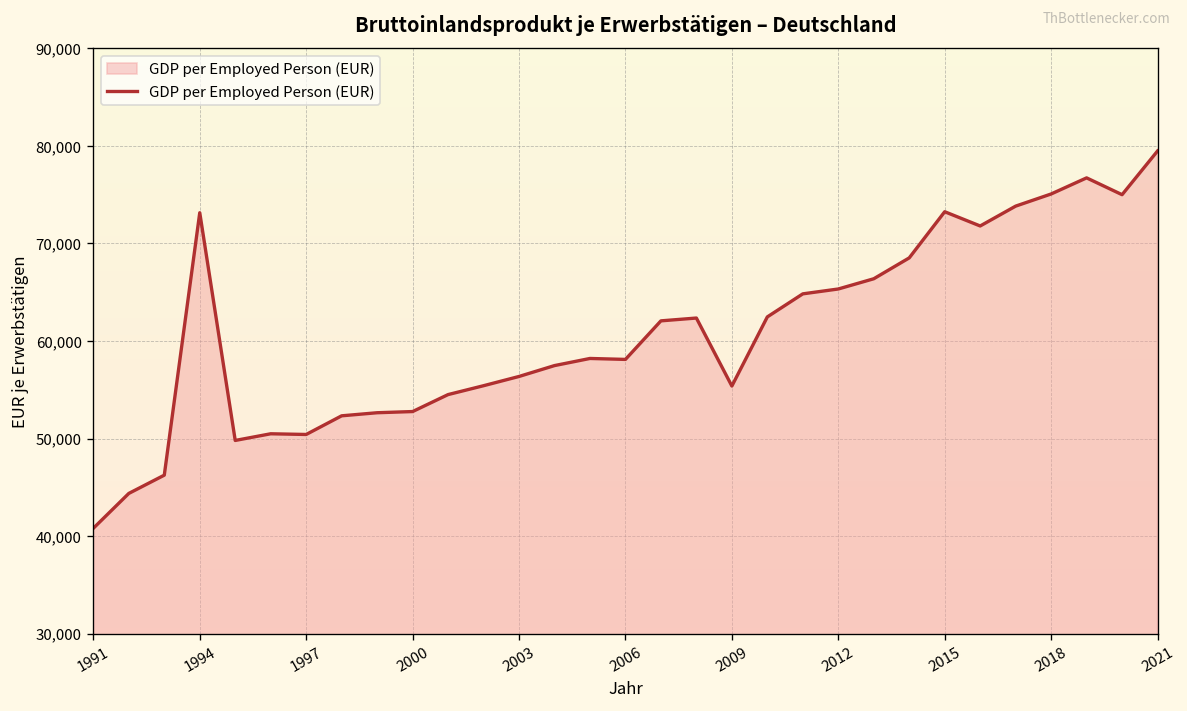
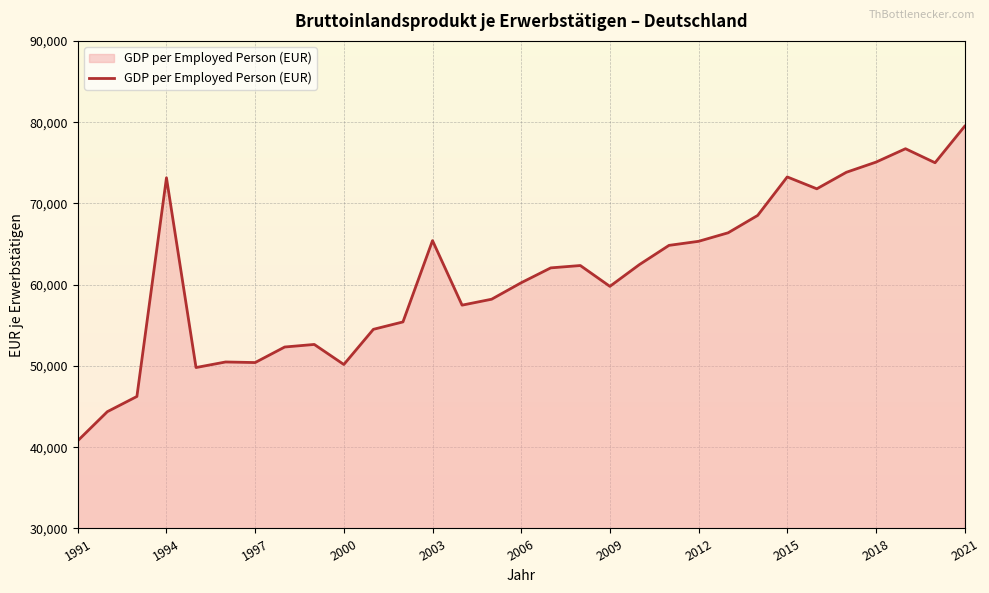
  {
    "1991": "41,000",
    "1994": "73,000",
    "1997": "50,000",
-   "2000": "53,000",
-   "2003": "56,000",
-   "2006": "58,000",
-   "2009": "55,000",
+   "2000": "50,000",
+   "2003": "65,000",
+   "2006": "60,000",
+   "2009": "60,000",
    "2012": "65,000",
    "2015": "73,000",
    "2018": "75,000",
    "2021": "79,000"
  }
